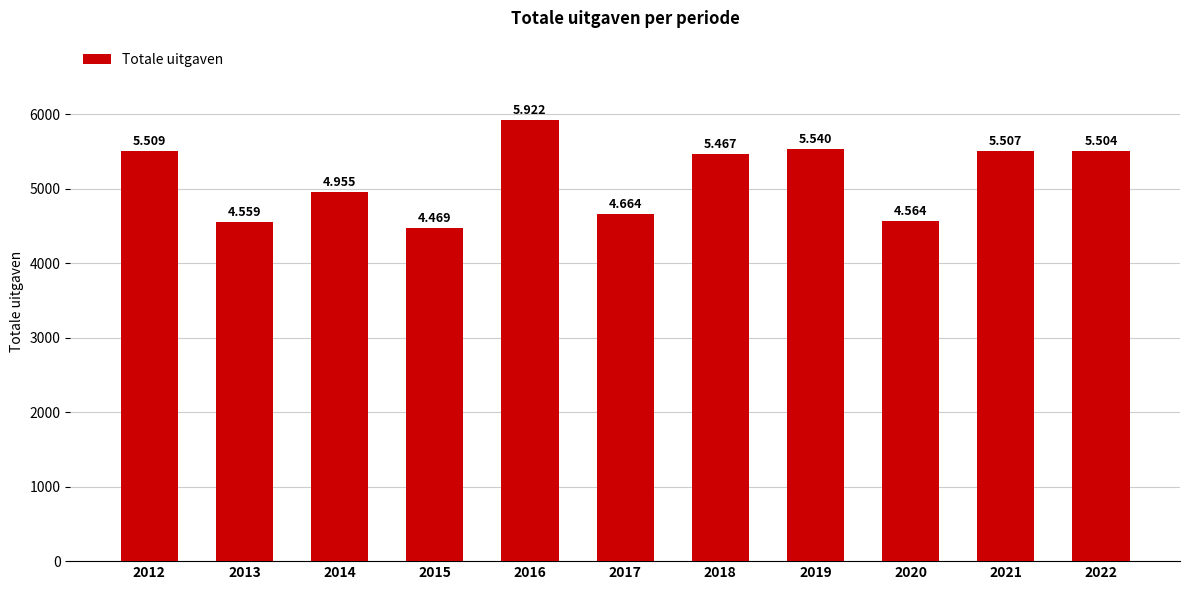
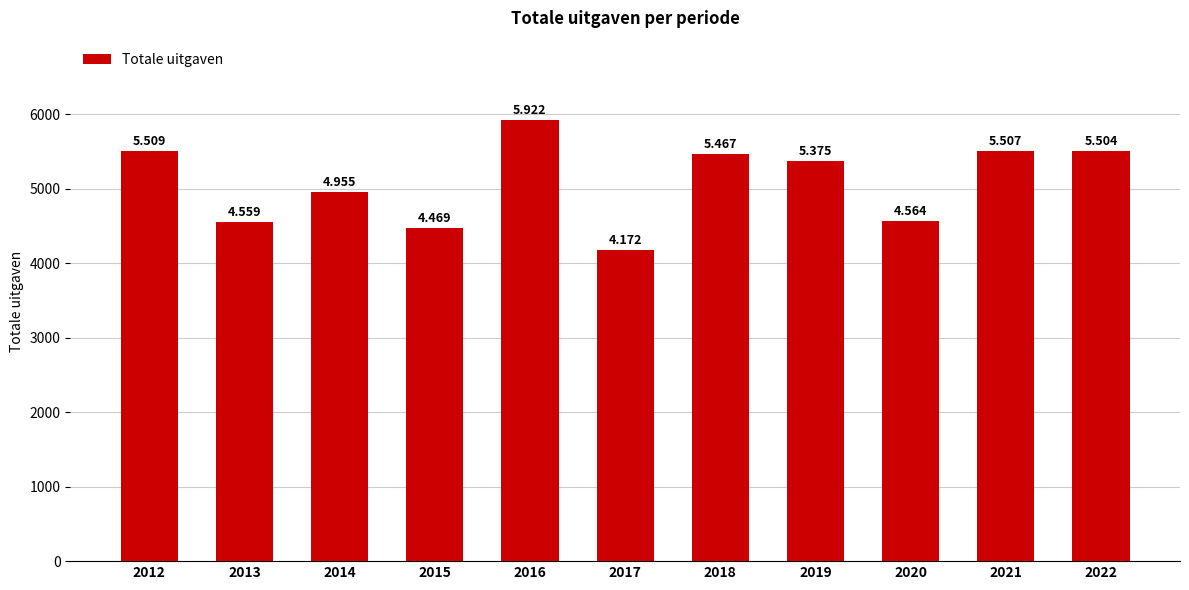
  {
-   "2017": 4.664,
-   "2019": 5.540
+   "2017": 4.172,
+   "2019": 5.375
  }
